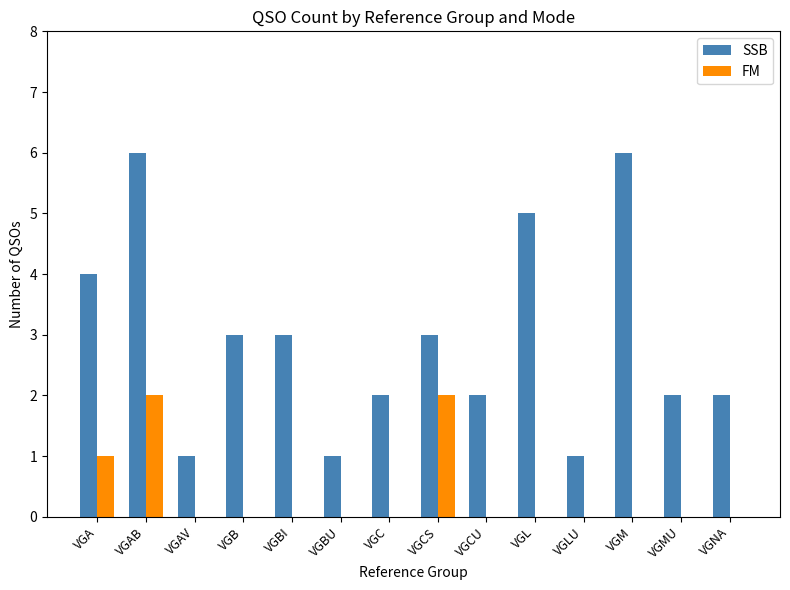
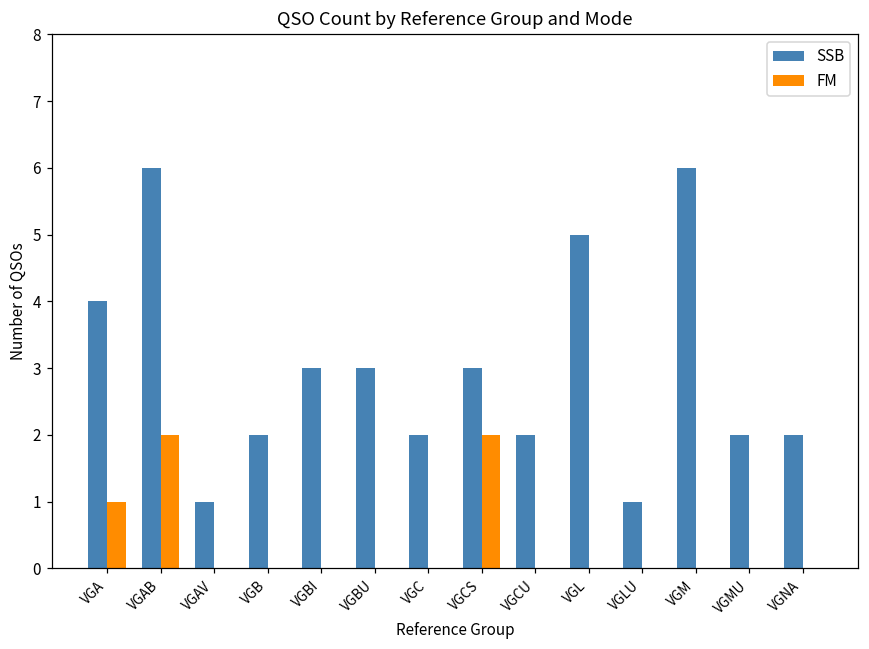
  {
    "SSB": {
      "VGA": 4,
      "VGAB": 6,
      "VGAV": 1,
-     "VGB": 3,
+     "VGB": 2,
      "VGBI": 3,
-     "VGBU": 1,
+     "VGBU": 3,
      "VGC": 2,
      "VGCS": 3,
      "VGCU": 2,
      "VGL": 5,
      "VGLU": 1,
      "VGM": 6,
      "VGMU": 2,
      "VGNA": 2
    },
    "FM": {
      "VGA": 1,
      "VGAB": 2,
      "VGAV": 0,
      "VGB": 0,
      "VGBI": 0,
      "VGBU": 0,
      "VGC": 0,
      "VGCS": 2,
      "VGCU": 0,
      "VGL": 0,
      "VGLU": 0,
      "VGM": 0,
      "VGMU": 0,
      "VGNA": 0
    }
  }
